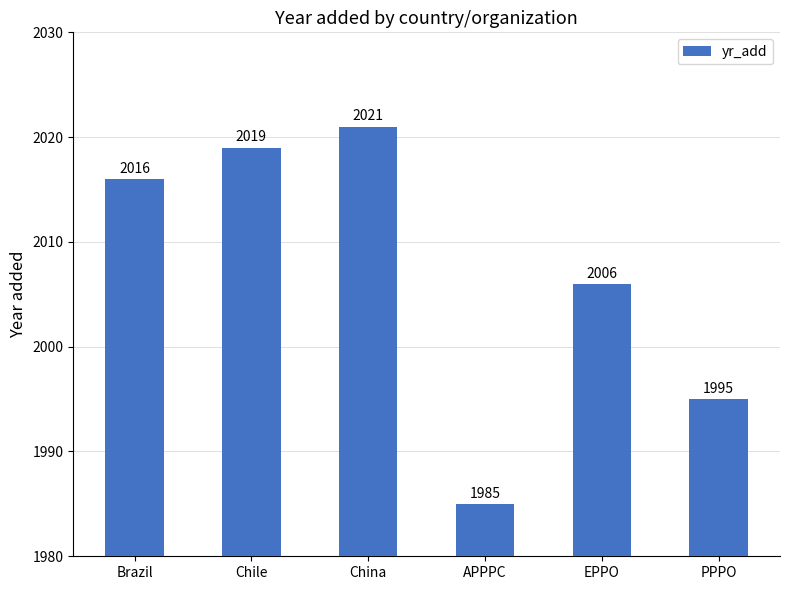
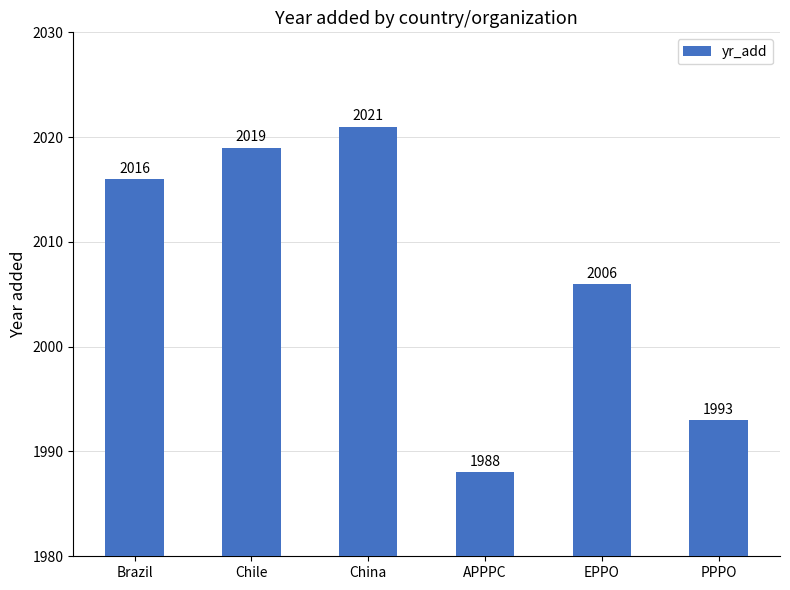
  {
    "Brazil": 2016,
    "Chile": 2019,
    "China": 2021,
-   "APPPC": 1985,
+   "APPPC": 1988,
    "EPPO": 2006,
-   "PPPO": 1995
+   "PPPO": 1993
  }
